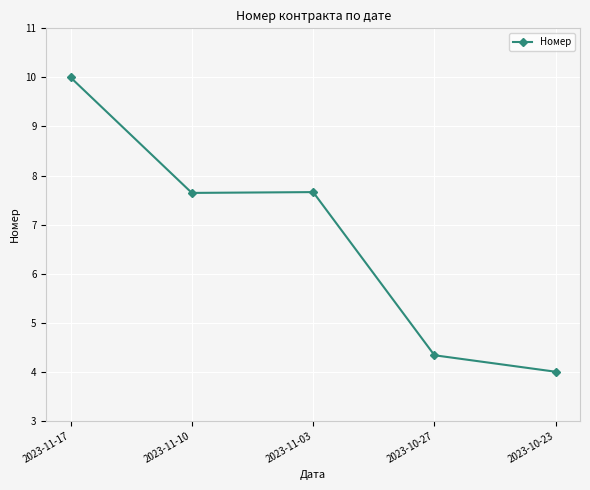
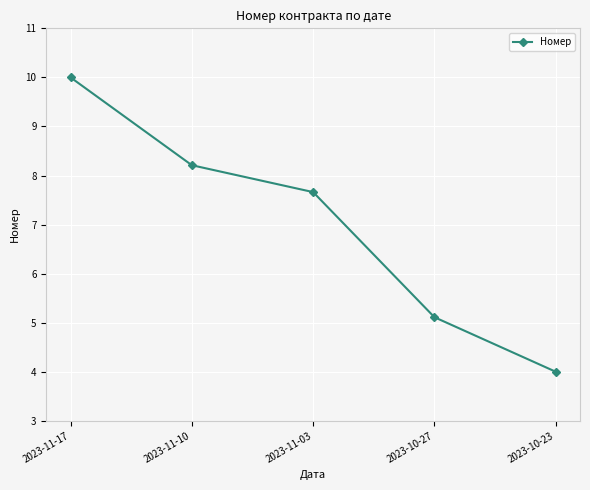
  {
    "2023-11-17": 10.0,
-   "2023-11-10": 7.6,
+   "2023-11-10": 8.2,
    "2023-11-03": 7.7,
-   "2023-10-27": 4.3,
+   "2023-10-27": 5.1,
    "2023-10-23": 4.0
  }
